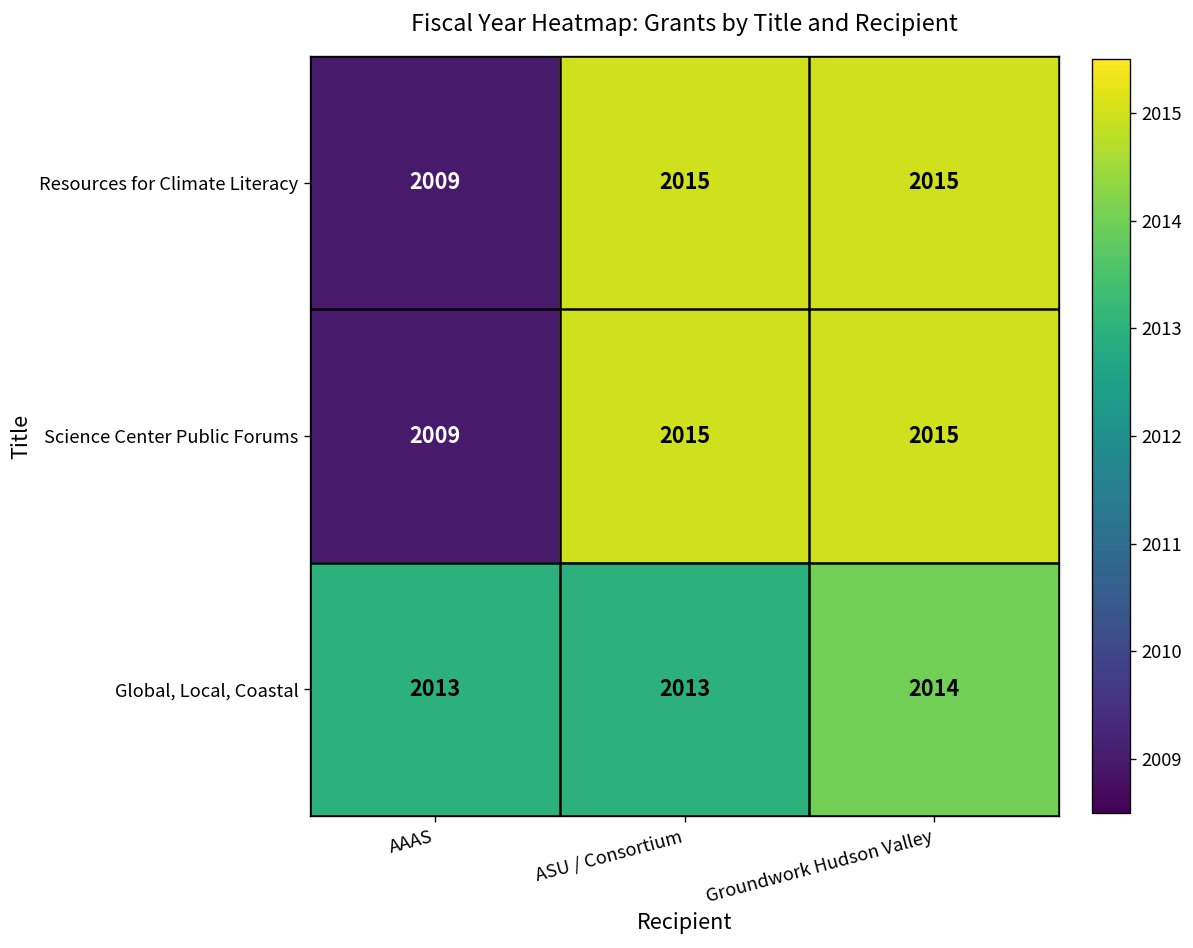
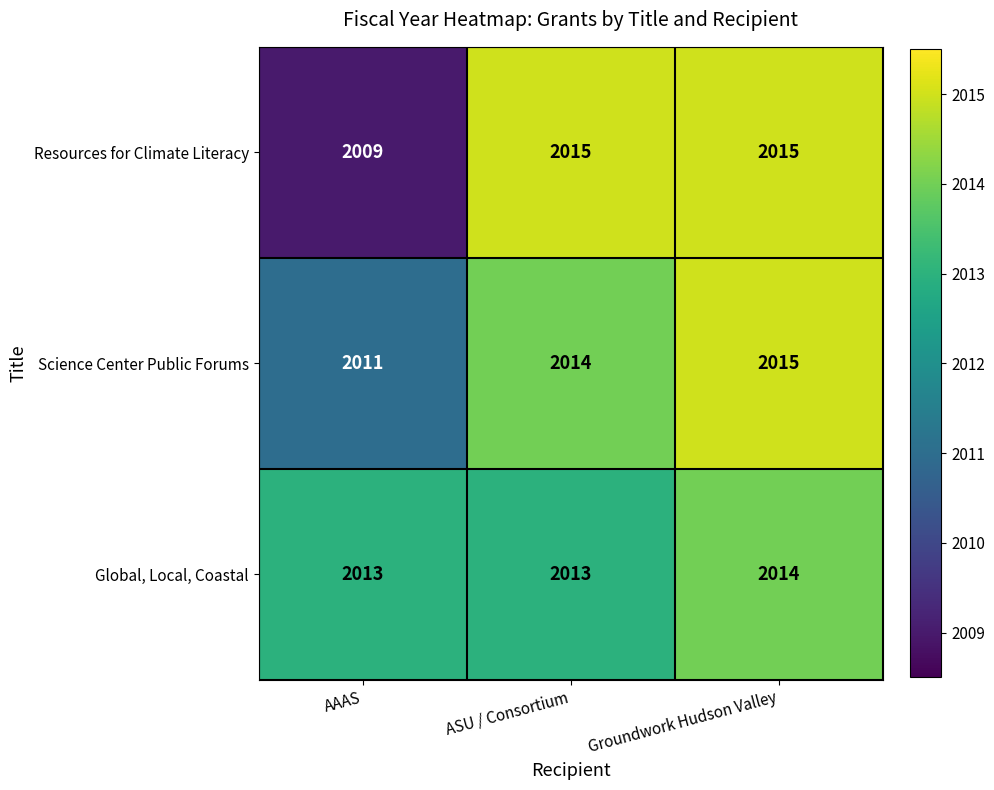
  {
    "Resources for Climate Literacy": {
      "AAAS": 2009,
      "ASU / Consortium": 2015,
      "Groundwork Hudson Valley": 2015
    },
    "Science Center Public Forums": {
-     "AAAS": 2009,
-     "ASU / Consortium": 2015,
+     "AAAS": 2011,
+     "ASU / Consortium": 2014,
      "Groundwork Hudson Valley": 2015
    },
    "Global, Local, Coastal": {
      "AAAS": 2013,
      "ASU / Consortium": 2013,
      "Groundwork Hudson Valley": 2014
    }
  }
